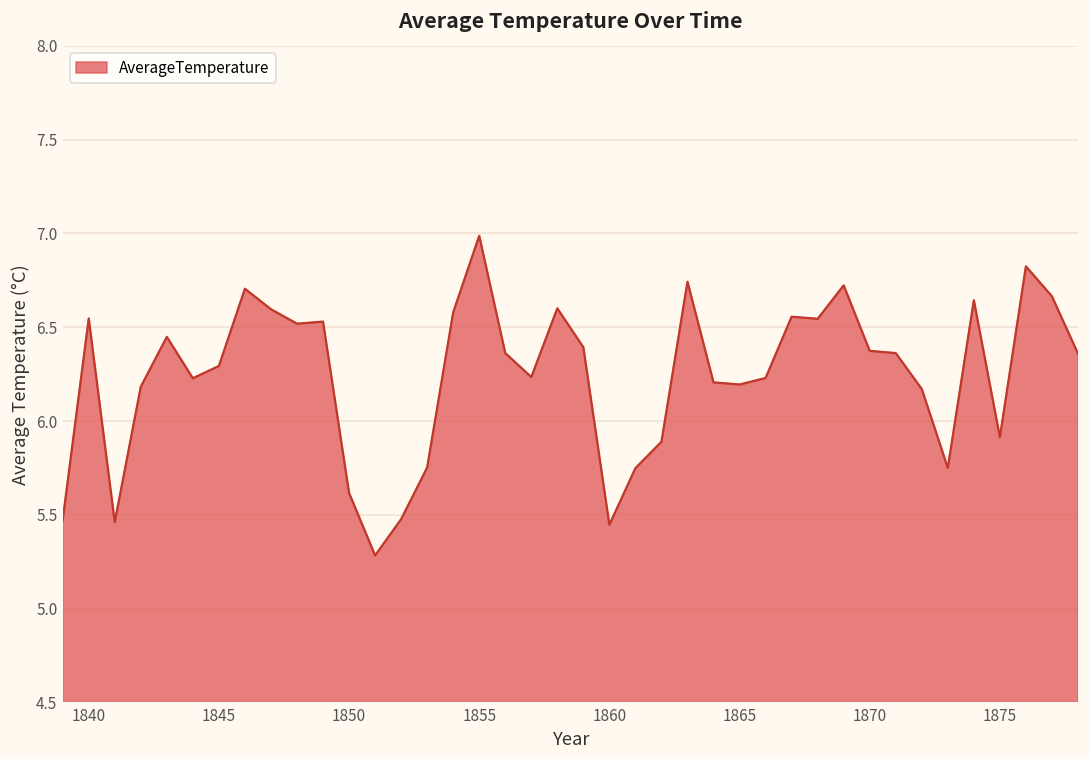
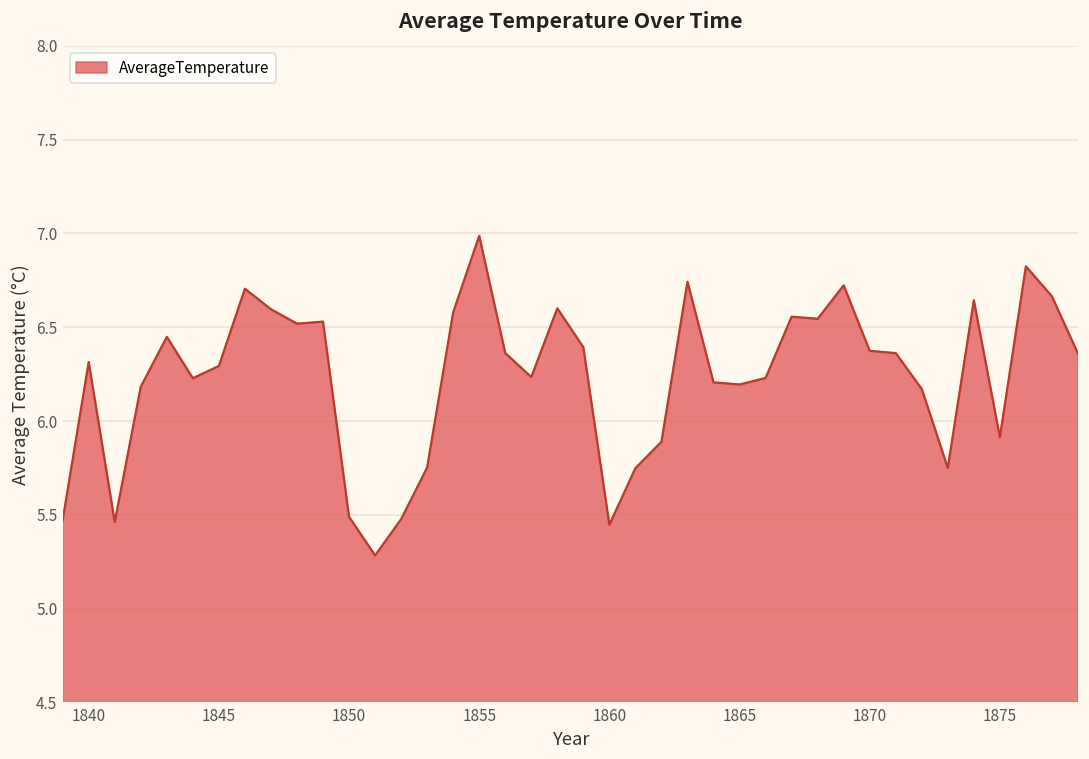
  {
-   "1840": 6.55,
+   "1840": 6.31,
    "1845": 6.29,
-   "1850": 5.62,
+   "1850": 5.49,
    "1855": 6.99,
    "1860": 5.45,
    "1865": 6.19,
    "1870": 6.37,
    "1875": 5.91
  }
